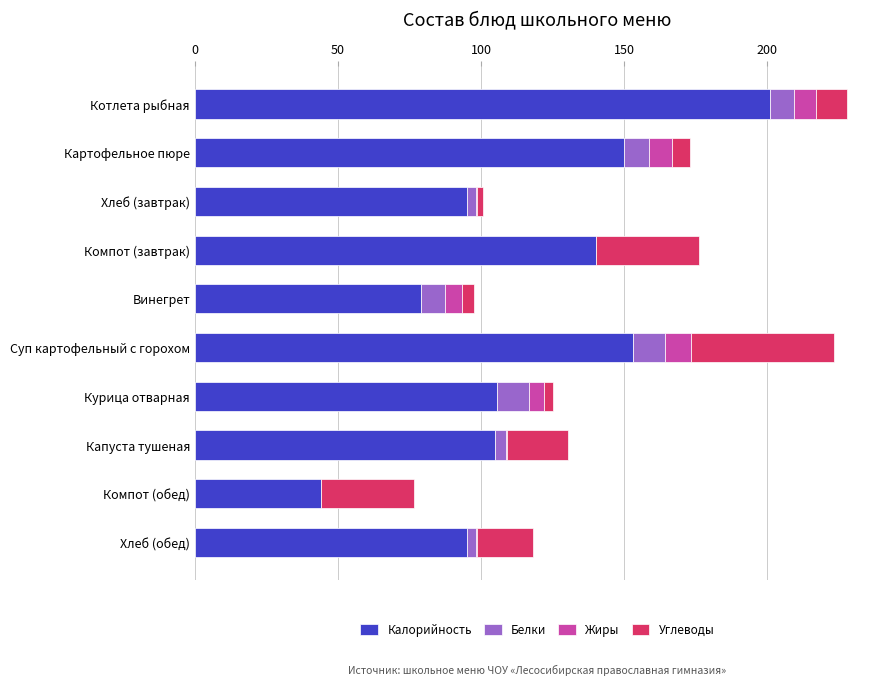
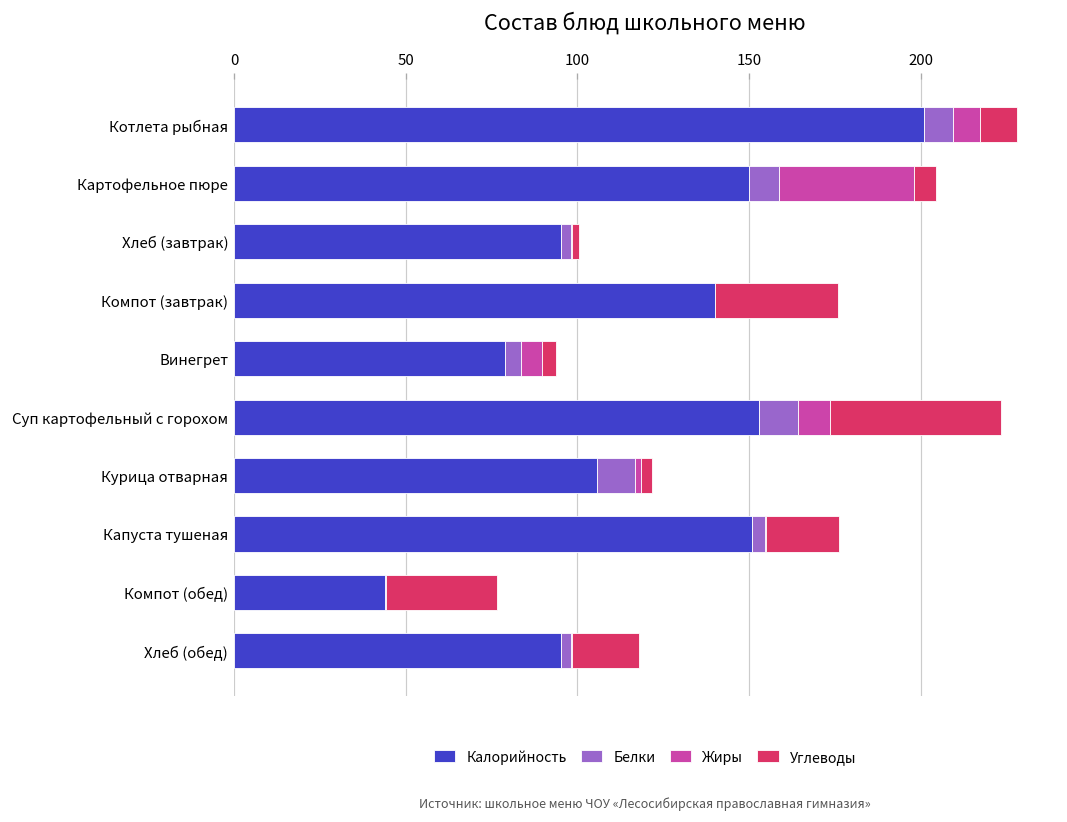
  {
    "Калорийность": {
      "Котлета рыбная": 201,
      "Картофельное пюре": 150,
      "Хлеб (завтрак)": 95,
      "Компот (завтрак)": 140,
      "Винегрет": 79,
      "Суп картофельный с горохом": 153,
      "Курица отварная": 106,
-     "Капуста тушеная": 105,
+     "Капуста тушеная": 151,
      "Компот (обед)": 44,
      "Хлеб (обед)": 95
    },
    "Белки": {
      "Котлета рыбная": 8,
      "Картофельное пюре": 9,
      "Хлеб (завтрак)": 3,
-     "Винегрет": 8,
+     "Винегрет": 5,
      "Суп картофельный с горохом": 11,
      "Курица отварная": 11,
      "Капуста тушеная": 4,
      "Хлеб (обед)": 3
    },
    "Жиры": {
      "Котлета рыбная": 8,
-     "Картофельное пюре": 8,
+     "Картофельное пюре": 39,
      "Компот (завтрак)": 0,
      "Винегрет": 6,
      "Суп картофельный с горохом": 9,
-     "Курица отварная": 5,
+     "Курица отварная": 2,
      "Компот (обед)": 0
    },
    "Углеводы": {
      "Котлета рыбная": 11,
      "Картофельное пюре": 6,
      "Хлеб (завтрак)": 2,
      "Компот (завтрак)": 36,
      "Винегрет": 4,
      "Суп картофельный с горохом": 50,
      "Курица отварная": 3,
      "Капуста тушеная": 21,
      "Компот (обед)": 32,
      "Хлеб (обед)": 19
    }
  }
